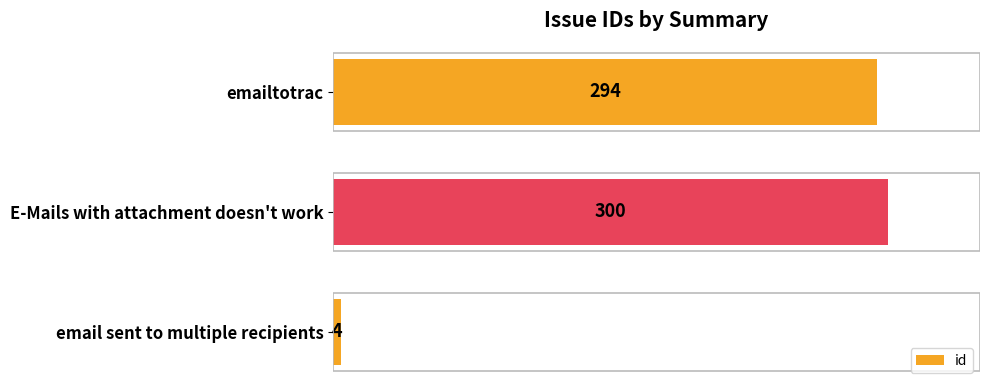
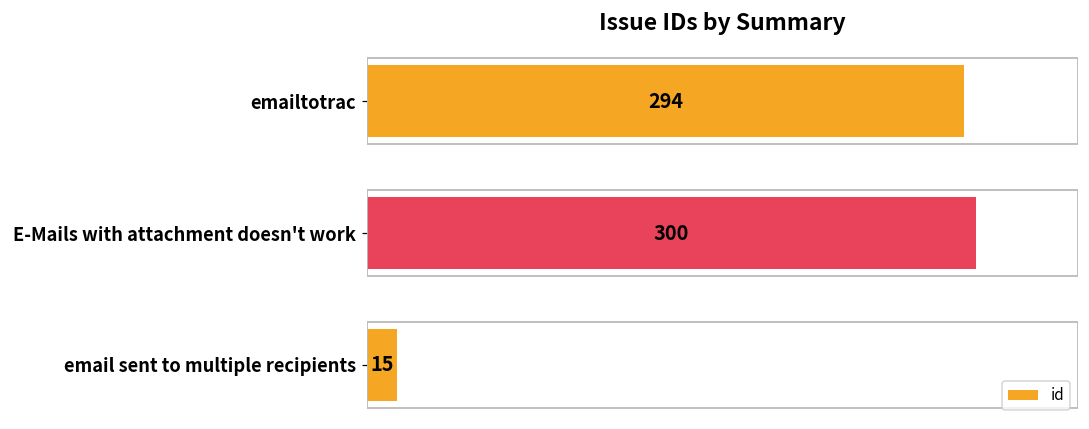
  {
    "emailtotrac": 294,
    "E-Mails with attachment doesn't work": 300,
-   "email sent to multiple recipients": 4
+   "email sent to multiple recipients": 15
  }
